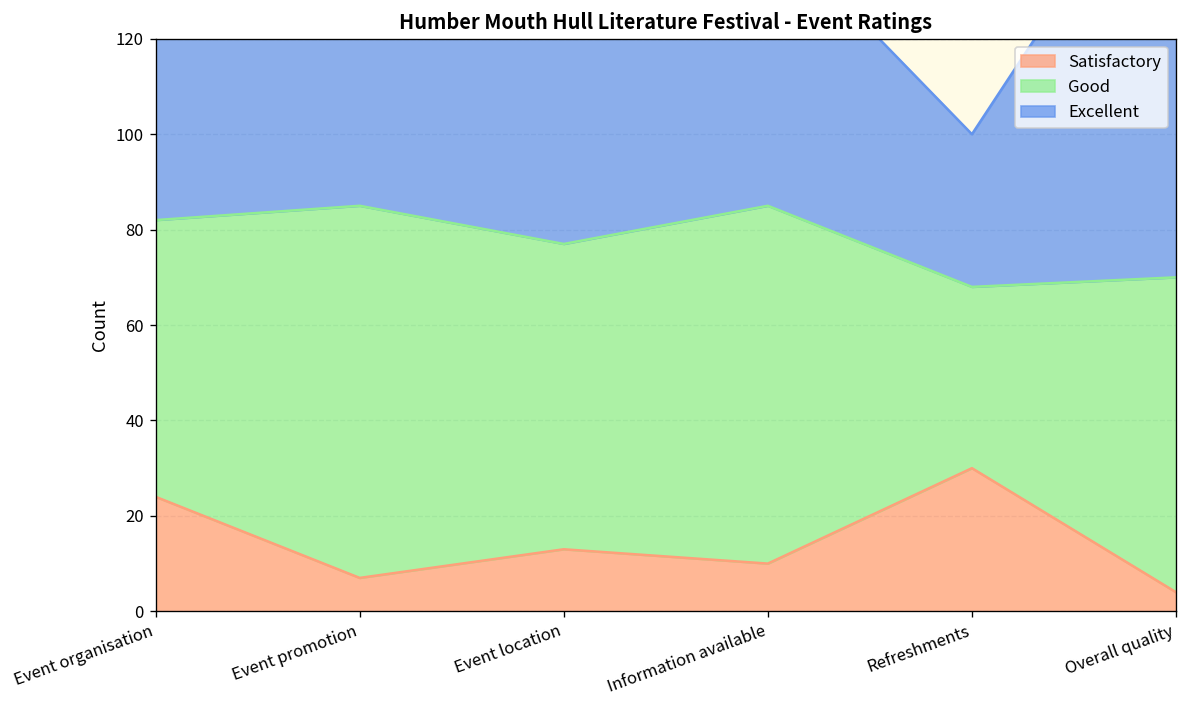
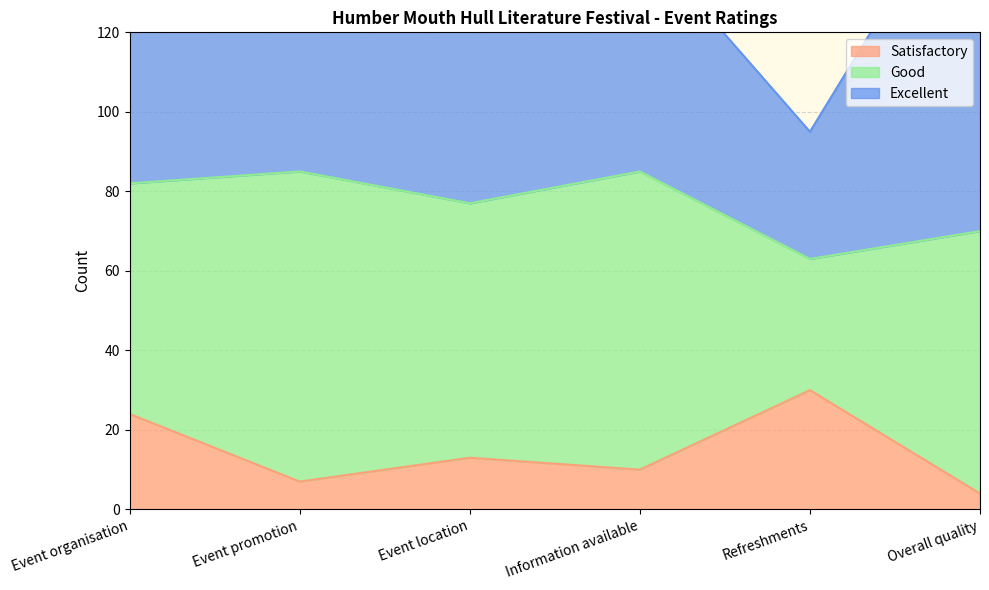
  {
    "Satisfactory": {
      "Event organisation": 24,
      "Event promotion": 7,
      "Event location": 13,
      "Information available": 10,
      "Refreshments": 30,
      "Overall quality": 4
    },
    "Good": {
      "Event organisation": 58,
      "Event promotion": 78,
      "Event location": 64,
      "Information available": 75,
-     "Refreshments": 38,
+     "Refreshments": 33,
      "Overall quality": 66
    },
    "Excellent": {
      "Refreshments": 32
    }
  }
